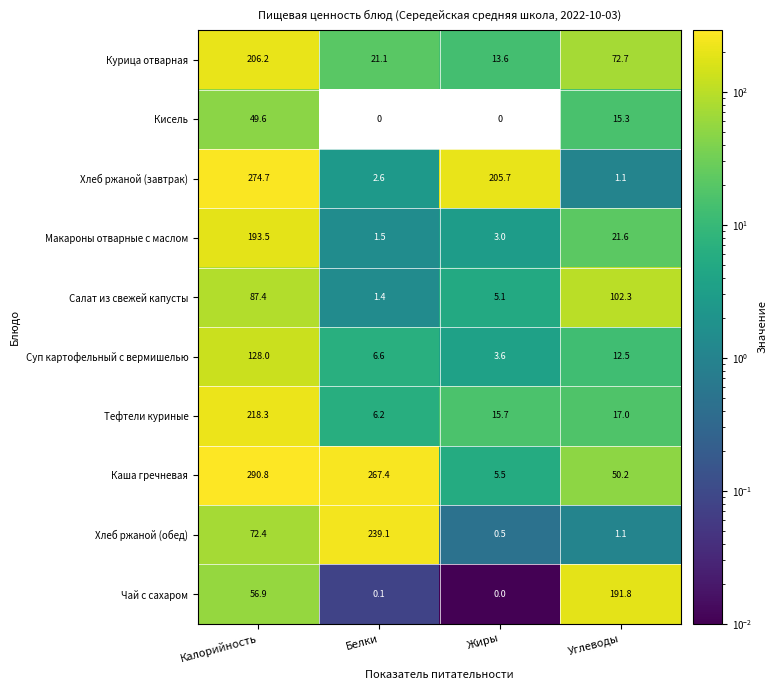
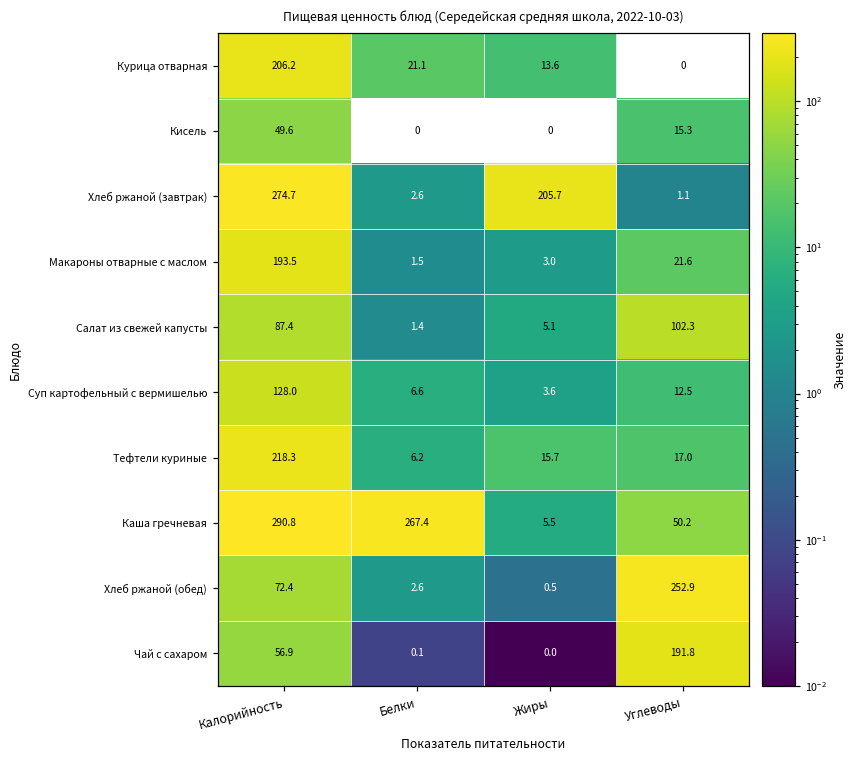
  {
    "Курица отварная": {
      "Калорийность": 206.2,
      "Белки": 21.1,
      "Жиры": 13.6,
-     "Углеводы": 72.7
+     "Углеводы": 0
    },
    "Кисель": {
      "Калорийность": 49.6,
      "Белки": 0,
      "Жиры": 0,
      "Углеводы": 15.3
    },
    "Хлеб ржаной (завтрак)": {
      "Калорийность": 274.7,
      "Белки": 2.6,
      "Жиры": 205.7,
      "Углеводы": 1.1
    },
    "Макароны отварные с маслом": {
      "Калорийность": 193.5,
      "Белки": 1.5,
      "Жиры": 3.0,
      "Углеводы": 21.6
    },
    "Салат из свежей капусты": {
      "Калорийность": 87.4,
      "Белки": 1.4,
      "Жиры": 5.1,
      "Углеводы": 102.3
    },
    "Суп картофельный с вермишелью": {
      "Калорийность": 128.0,
      "Белки": 6.6,
      "Жиры": 3.6,
      "Углеводы": 12.5
    },
    "Тефтели куриные": {
      "Калорийность": 218.3,
      "Белки": 6.2,
      "Жиры": 15.7,
      "Углеводы": 17.0
    },
    "Каша гречневая": {
      "Калорийность": 290.8,
      "Белки": 267.4,
      "Жиры": 5.5,
      "Углеводы": 50.2
    },
    "Хлеб ржаной (обед)": {
      "Калорийность": 72.4,
-     "Белки": 239.1,
+     "Белки": 2.6,
      "Жиры": 0.5,
-     "Углеводы": 1.1
+     "Углеводы": 252.9
    },
    "Чай с сахаром": {
      "Калорийность": 56.9,
      "Белки": 0.1,
      "Жиры": 0.0,
      "Углеводы": 191.8
    }
  }
